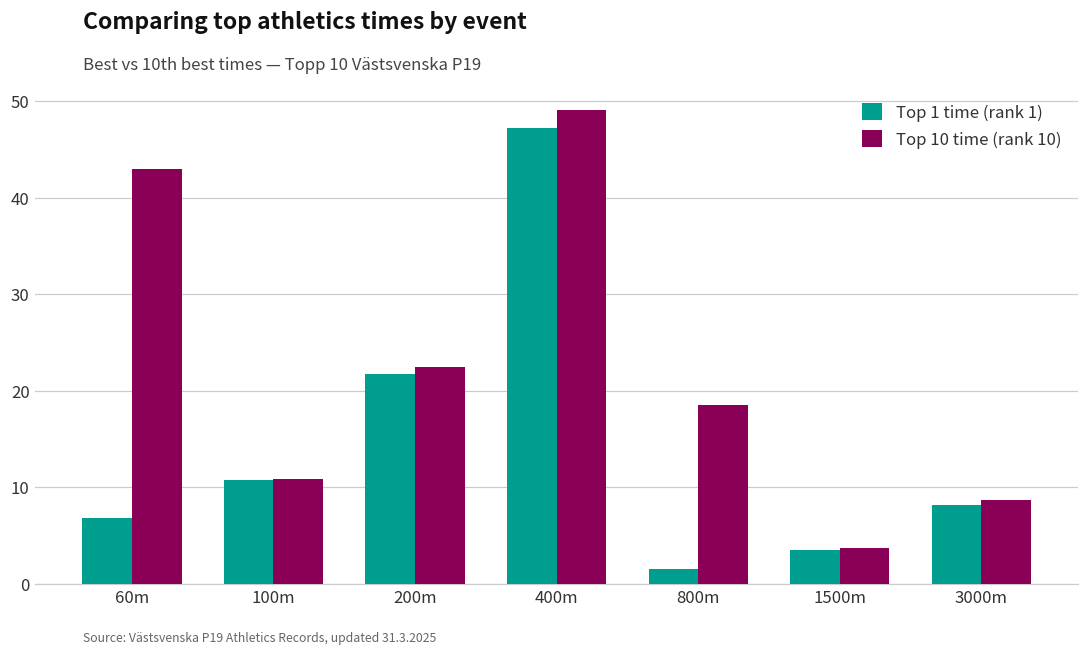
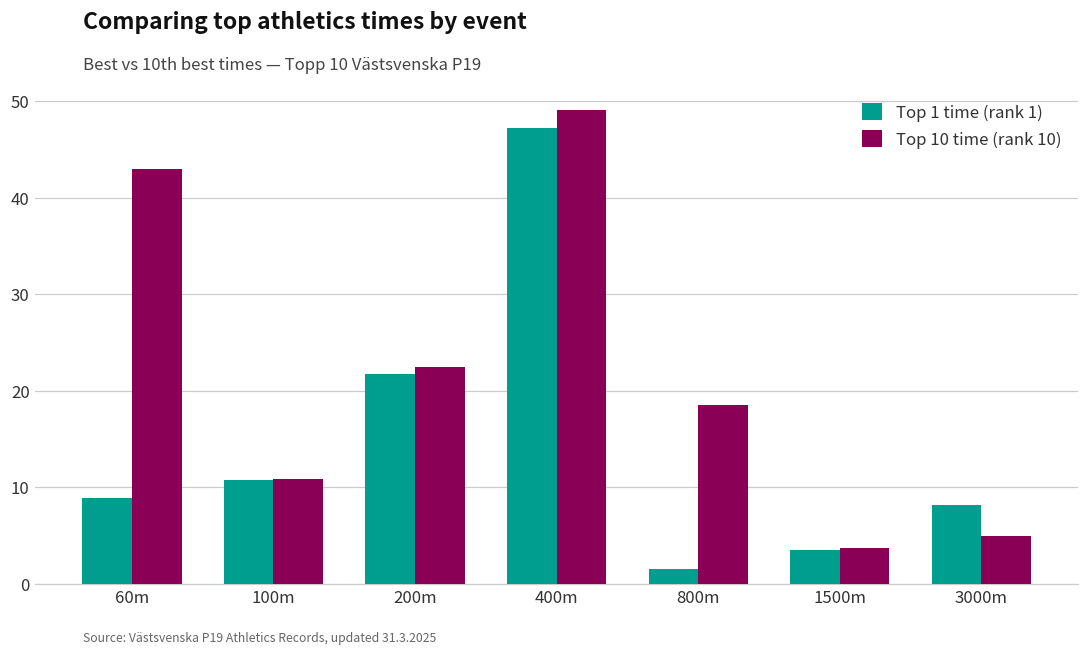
  {
    "Top 1 time (rank 1)": {
-     "60m": 7,
+     "60m": 9,
      "100m": 11,
      "200m": 22,
      "400m": 47,
      "800m": 2,
      "1500m": 4,
      "3000m": 8
    },
    "Top 10 time (rank 10)": {
      "60m": 43,
      "100m": 11,
      "200m": 23,
      "400m": 49,
      "800m": 19,
      "1500m": 4,
-     "3000m": 9
+     "3000m": 5
    }
  }
